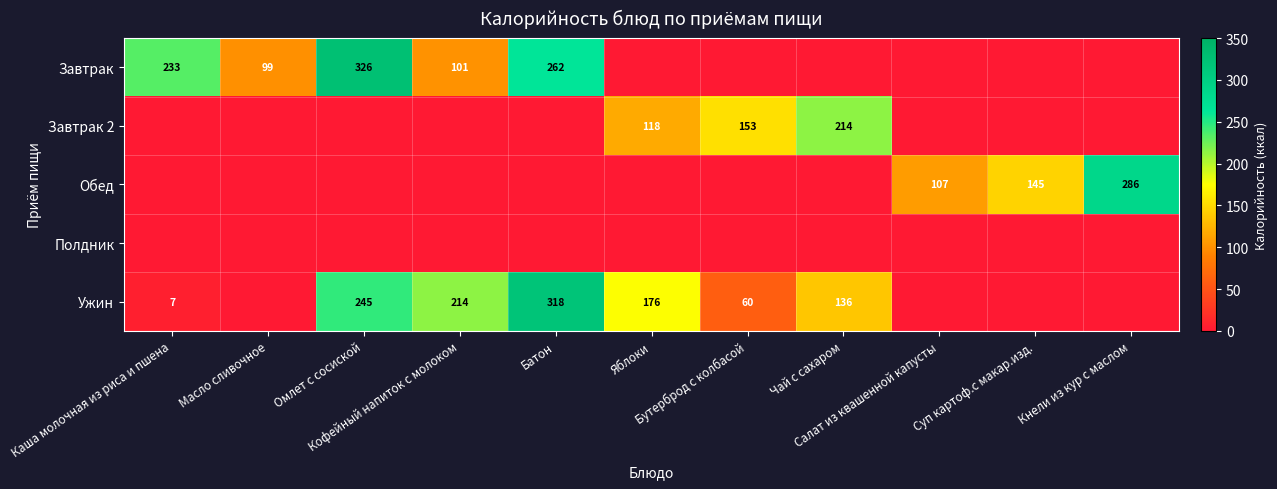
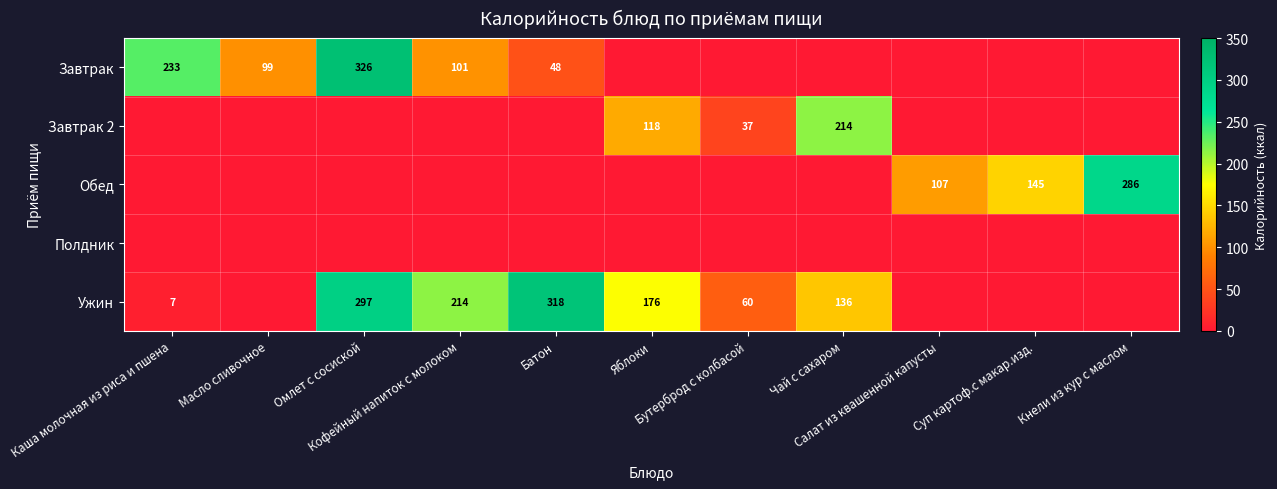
  {
    "Завтрак": {
      "Каша молочная из риса и пшена": 233,
      "Масло сливочное": 99,
      "Омлет с сосиской": 326,
      "Кофейный напиток с молоком": 101,
-     "Батон": 262
+     "Батон": 48
    },
    "Завтрак 2": {
      "Яблоки": 118,
-     "Бутерброд с колбасой": 153,
+     "Бутерброд с колбасой": 37,
      "Чай с сахаром": 214
    },
    "Обед": {
      "Салат из квашенной капусты": 107,
      "Суп картоф.с макар.изд.": 145,
      "Кнели из кур с маслом": 286
    },
    "Ужин": {
      "Каша молочная из риса и пшена": 7,
-     "Омлет с сосиской": 245,
+     "Омлет с сосиской": 297,
      "Кофейный напиток с молоком": 214,
      "Батон": 318,
      "Яблоки": 176,
      "Бутерброд с колбасой": 60,
      "Чай с сахаром": 136
    }
  }
